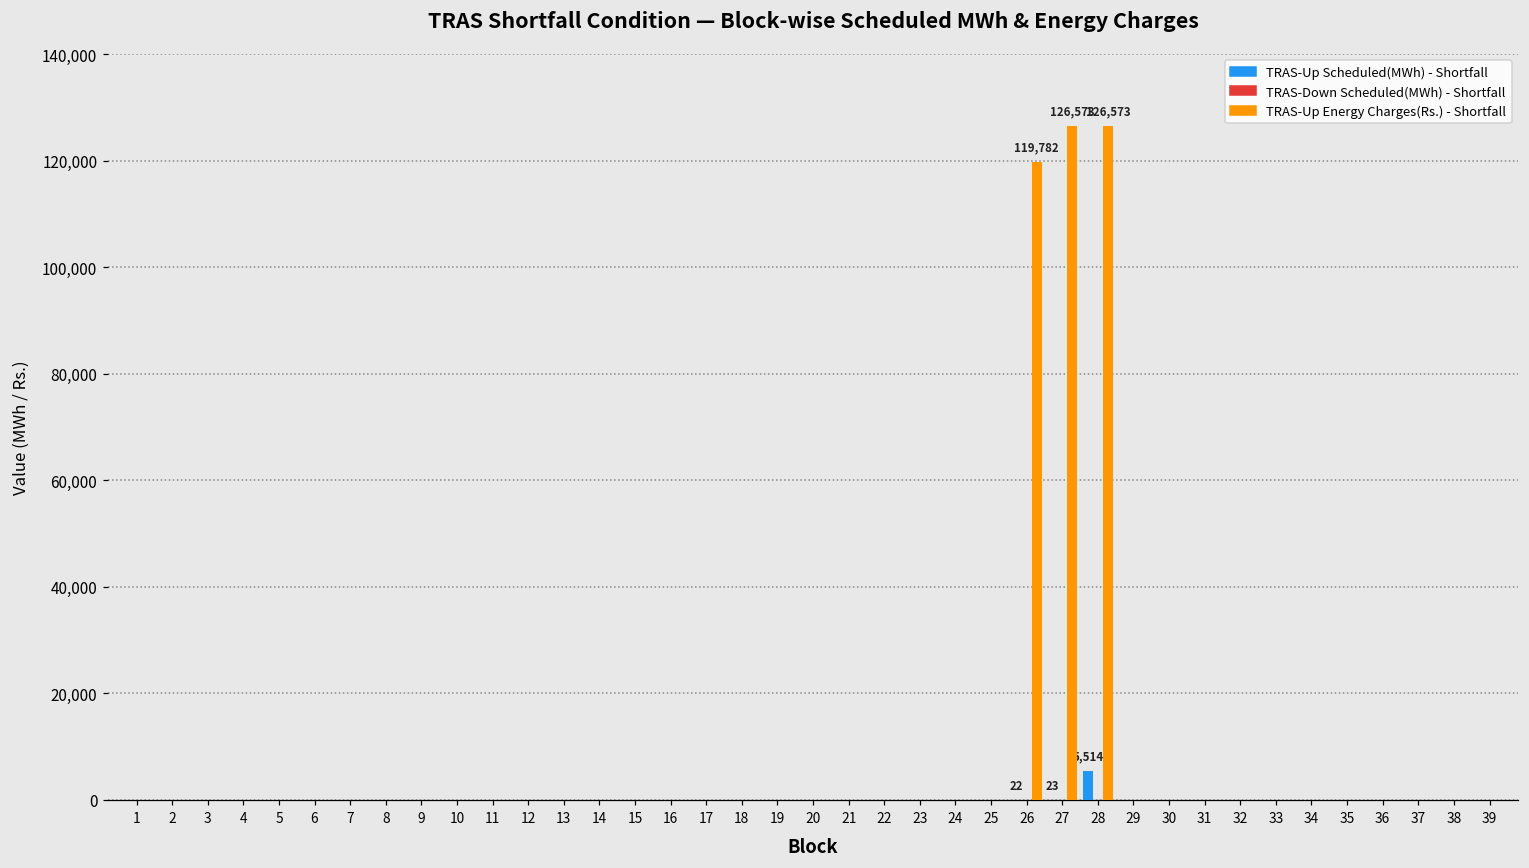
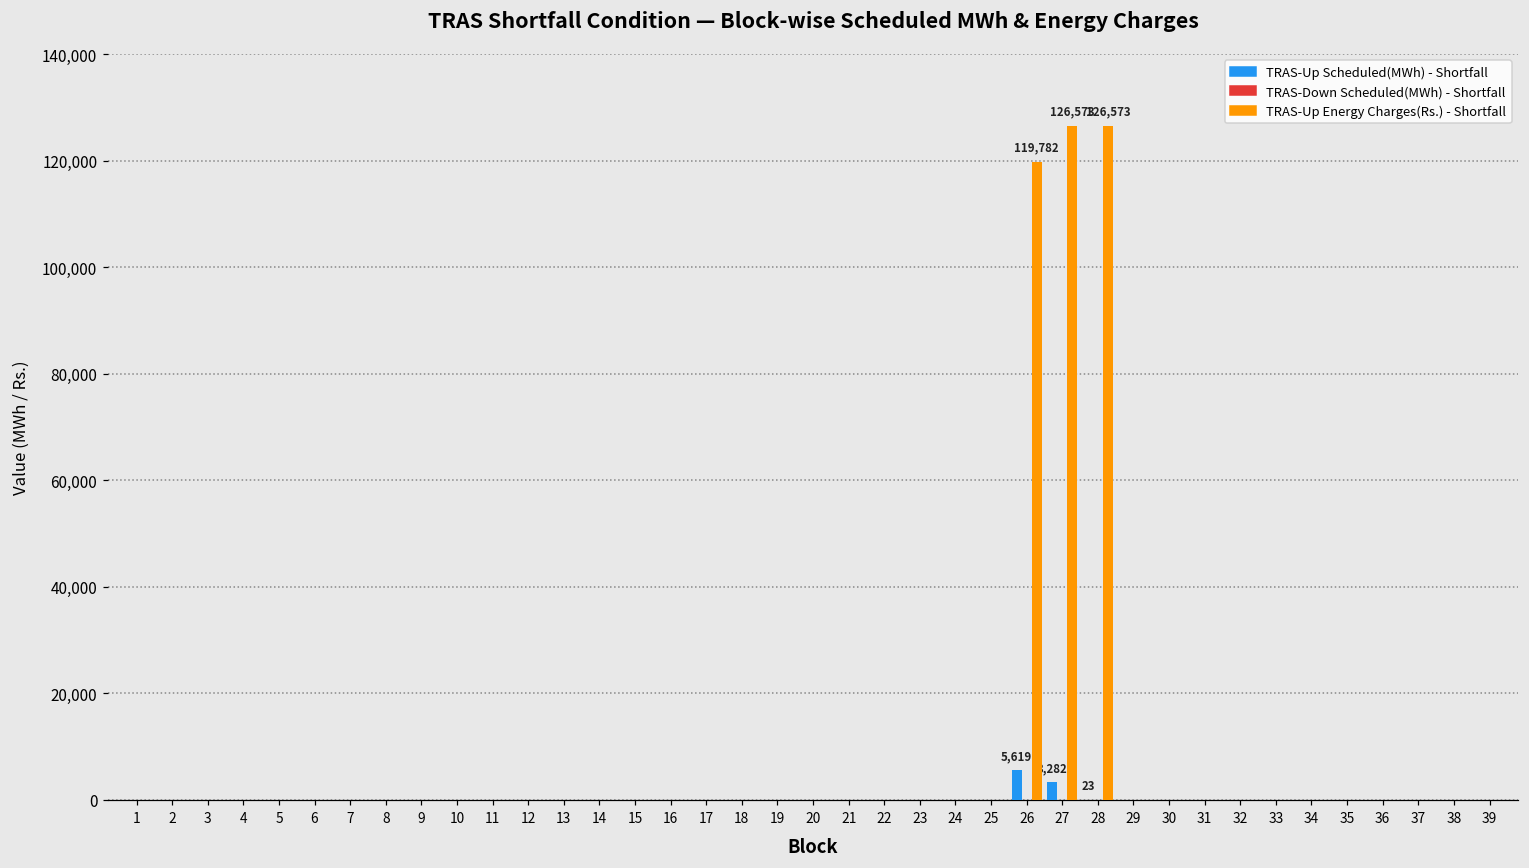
  {
    "TRAS-Up Scheduled(MWh) - Shortfall": {
-     "26": "22",
-     "27": "23",
-     "28": "5,514"
+     "26": "5,619",
+     "27": "3,282",
+     "28": "23"
    },
    "TRAS-Down Scheduled(MWh) - Shortfall": {
      "1": "0",
      "2": "0",
      "3": "0",
      "4": "0",
      "5": "0",
      "6": "0",
      "7": "0",
      "8": "0",
      "9": "0",
      "10": "0",
      "11": "0",
      "12": "0",
      "13": "0",
      "14": "0",
      "15": "0",
      "16": "0",
      "17": "0",
      "18": "0",
      "19": "0",
      "20": "0",
      "21": "0",
      "22": "0",
      "23": "0",
      "24": "0",
      "25": "0",
      "26": "0",
      "27": "0",
      "28": "0",
      "29": "0",
      "30": "0",
      "31": "0",
      "32": "0",
      "33": "0",
      "34": "0",
      "35": "0",
      "36": "0",
      "37": "0",
      "38": "0",
      "39": "0"
    },
    "TRAS-Up Energy Charges(Rs.) - Shortfall": {
      "26": "119,782"
    }
  }
